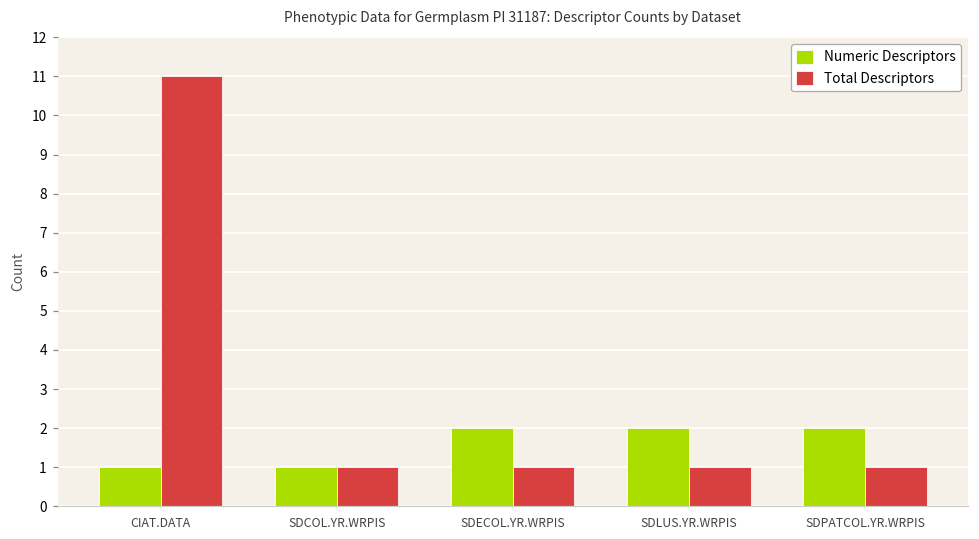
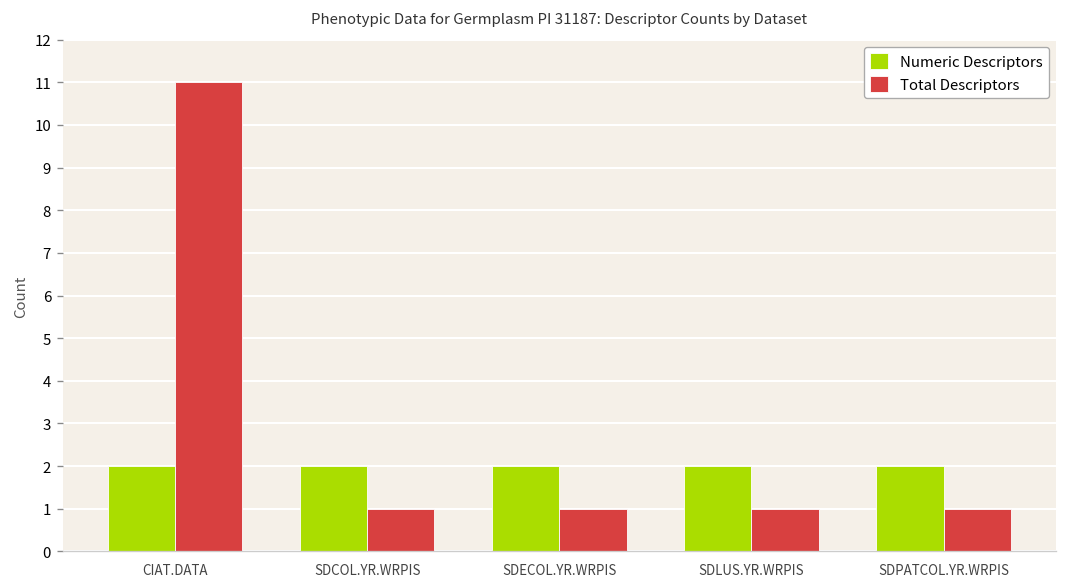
  {
    "Numeric Descriptors": {
-     "CIAT.DATA": 1,
-     "SDCOL.YR.WRPIS": 1,
+     "CIAT.DATA": 2,
+     "SDCOL.YR.WRPIS": 2,
      "SDECOL.YR.WRPIS": 2,
      "SDLUS.YR.WRPIS": 2,
      "SDPATCOL.YR.WRPIS": 2
    },
    "Total Descriptors": {
      "CIAT.DATA": 11,
      "SDCOL.YR.WRPIS": 1,
      "SDECOL.YR.WRPIS": 1,
      "SDLUS.YR.WRPIS": 1,
      "SDPATCOL.YR.WRPIS": 1
    }
  }
